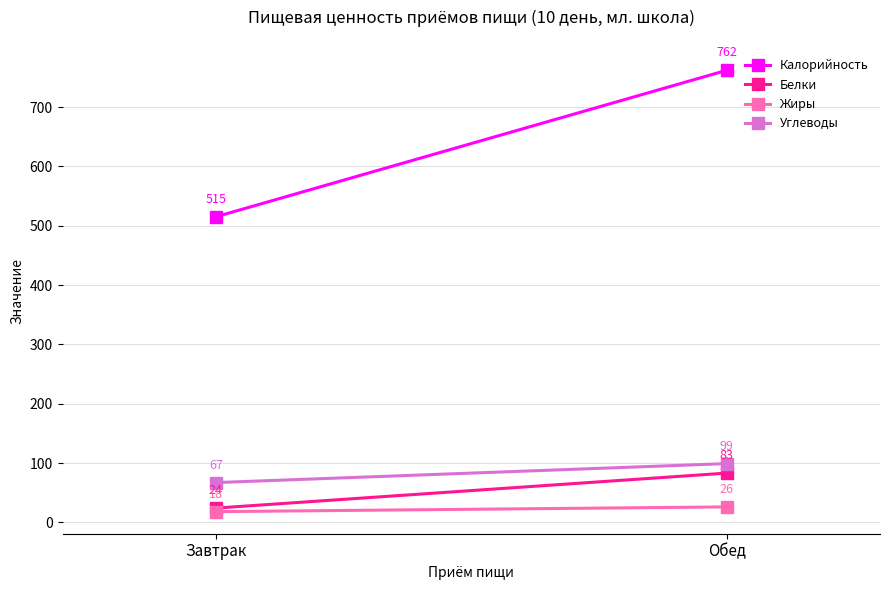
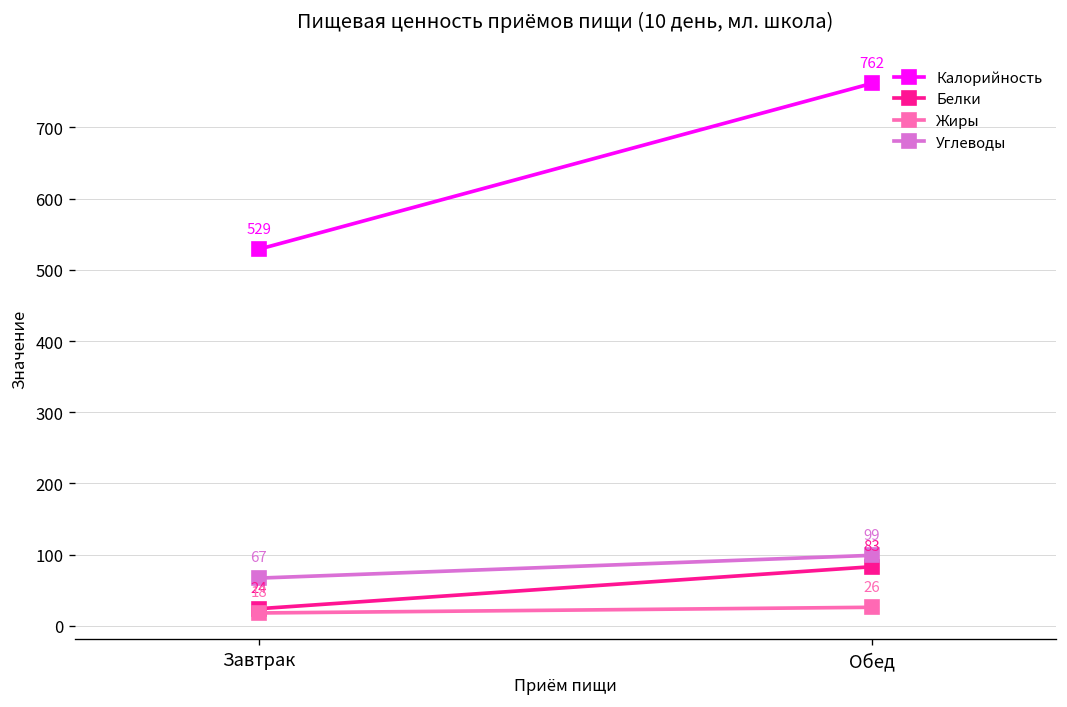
  {
    "Калорийность": {
-     "Завтрак": 515,
+     "Завтрак": 529,
      "Обед": 762
    }
  }
